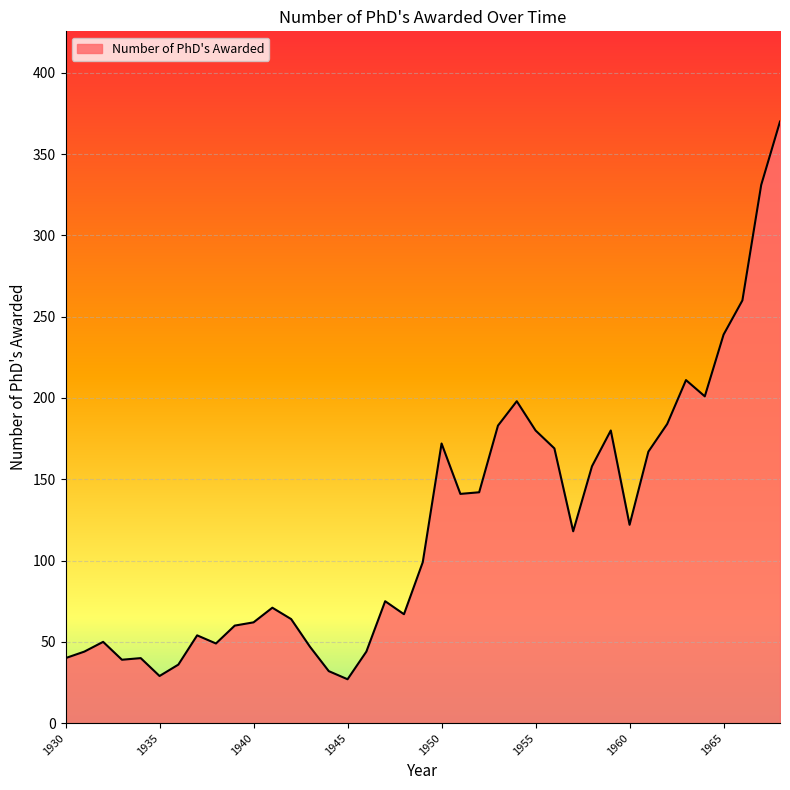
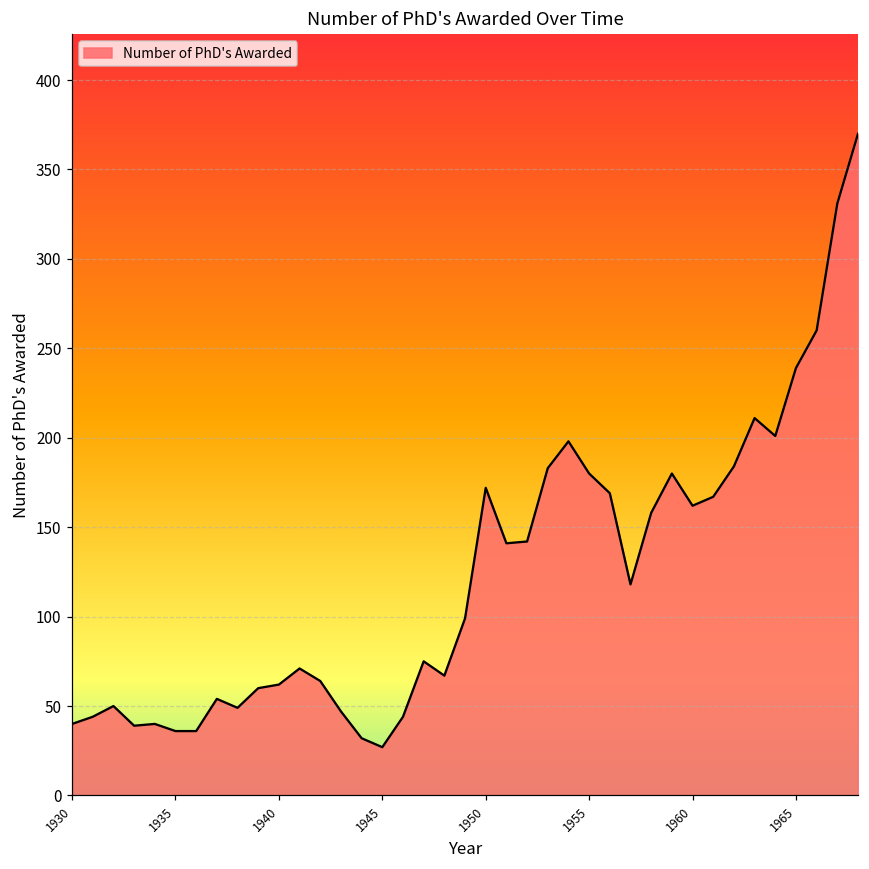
  {
    "1930": 40,
-   "1935": 29,
+   "1935": 36,
    "1940": 62,
    "1945": 27,
    "1950": 172,
    "1955": 180,
-   "1960": 122,
+   "1960": 162,
    "1965": 239
  }
